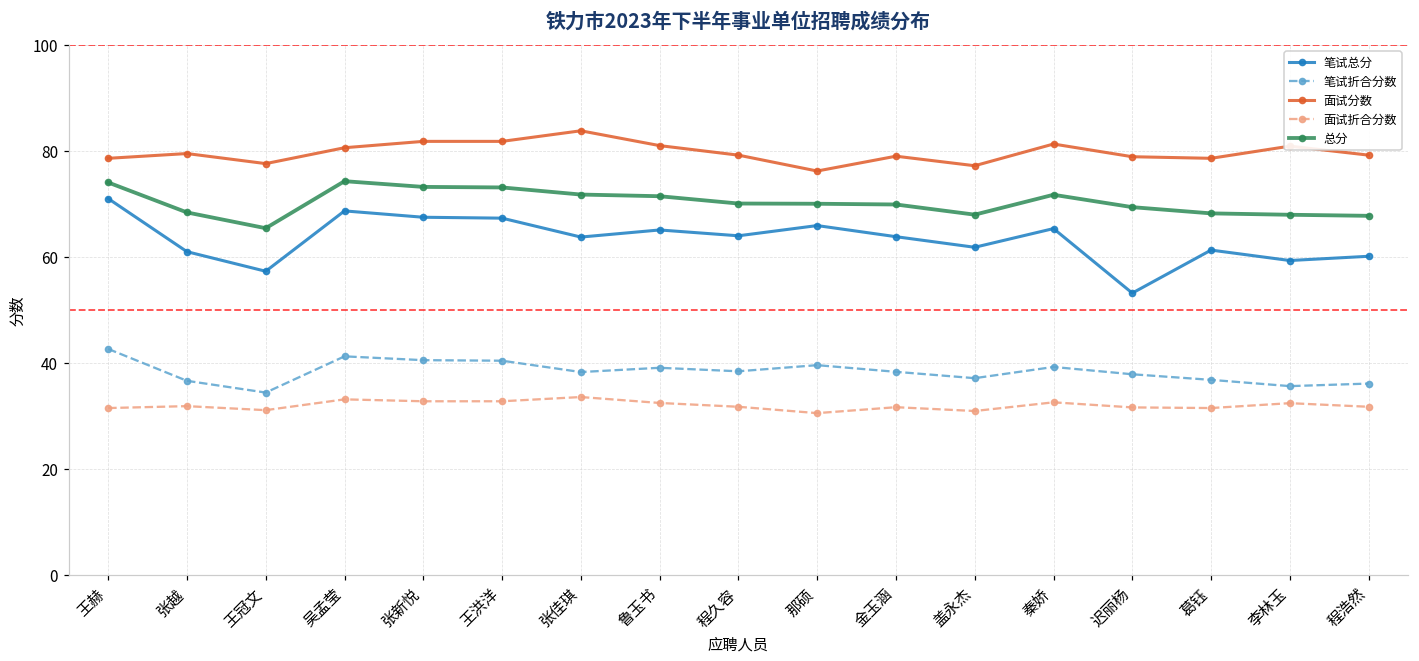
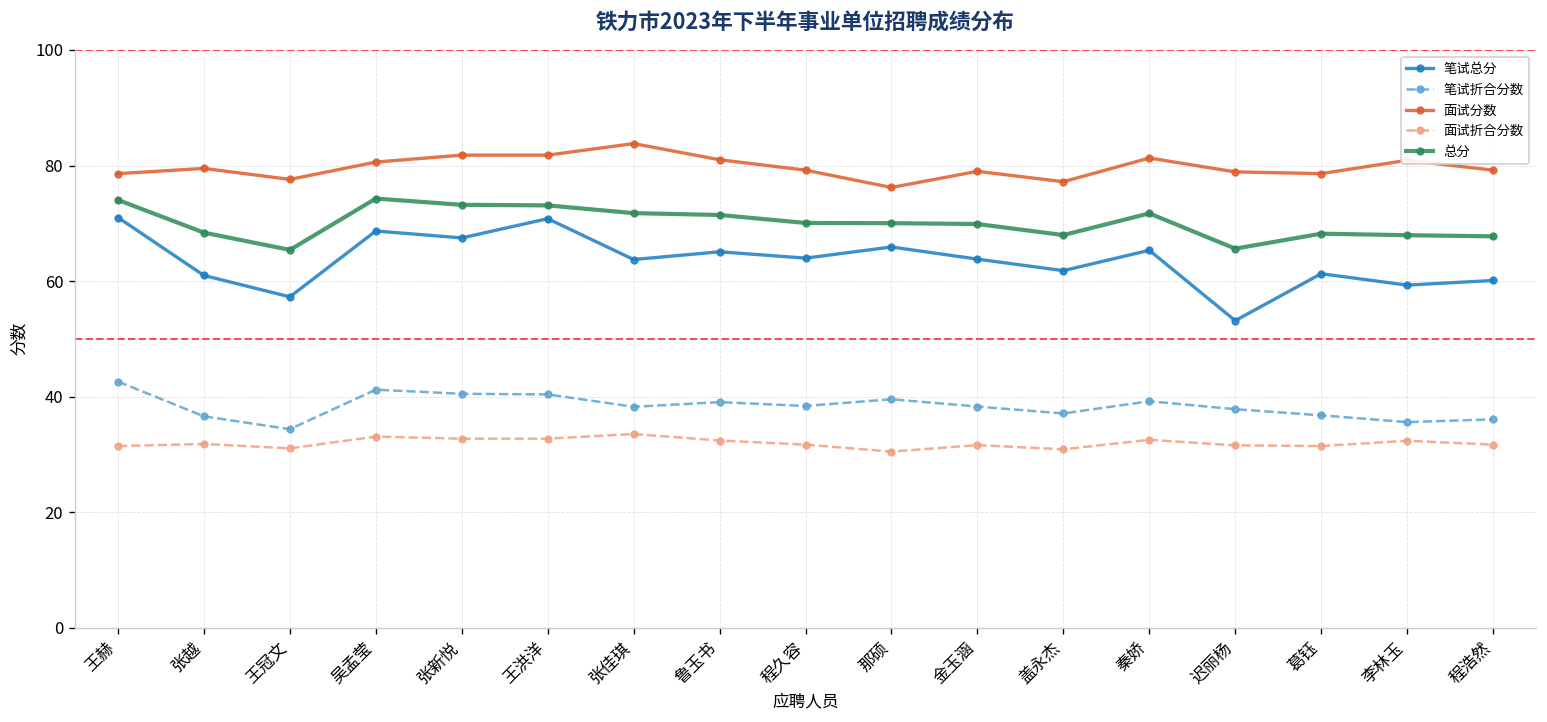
  {
    "笔试总分": {
      "王赫": 71,
      "张越": 61,
      "王冠文": 57,
      "吴孟莹": 69,
      "张新悦": 67,
-     "王洪洋": 67,
+     "王洪洋": 71,
      "张佳琪": 64,
      "鲁玉书": 65,
      "程久容": 64,
      "那硕": 66,
      "金玉涵": 64,
      "盖永杰": 62,
      "秦娇": 65,
      "迟丽杨": 53,
      "葛钰": 61,
      "李林玉": 59,
      "程浩然": 60
    },
    "笔试折合分数": {
      "王赫": 43,
      "张越": 37,
      "王冠文": 34,
      "吴孟莹": 41,
      "张新悦": 40,
      "王洪洋": 40,
      "张佳琪": 38,
      "鲁玉书": 39,
      "程久容": 38,
      "那硕": 40,
      "金玉涵": 38,
      "盖永杰": 37,
      "秦娇": 39,
      "迟丽杨": 38,
      "葛钰": 37,
      "李林玉": 36,
      "程浩然": 36
    },
    "面试分数": {
      "王赫": 79,
      "张越": 80,
      "王冠文": 78,
      "吴孟莹": 81,
      "张新悦": 82,
      "王洪洋": 82,
      "张佳琪": 84,
      "鲁玉书": 81,
      "程久容": 79,
      "那硕": 76,
      "金玉涵": 79,
      "盖永杰": 77,
      "秦娇": 81,
      "迟丽杨": 79,
      "葛钰": 79,
      "李林玉": 81,
      "程浩然": 79
    },
    "面试折合分数": {
      "王赫": 31,
      "张越": 32,
      "王冠文": 31,
      "吴孟莹": 33,
      "张新悦": 33,
      "王洪洋": 33,
      "张佳琪": 34,
      "鲁玉书": 32,
      "程久容": 32,
      "那硕": 30,
      "金玉涵": 32,
      "盖永杰": 31,
      "秦娇": 33,
      "迟丽杨": 32,
      "葛钰": 31,
      "李林玉": 32,
      "程浩然": 32
    },
    "总分": {
      "王赫": 74,
      "张越": 68,
      "王冠文": 65,
      "吴孟莹": 74,
      "张新悦": 73,
      "王洪洋": 73,
      "张佳琪": 72,
      "鲁玉书": 71,
      "程久容": 70,
      "那硕": 70,
      "金玉涵": 70,
      "盖永杰": 68,
      "秦娇": 72,
-     "迟丽杨": 69,
+     "迟丽杨": 66,
      "葛钰": 68,
      "李林玉": 68,
      "程浩然": 68
    }
  }
